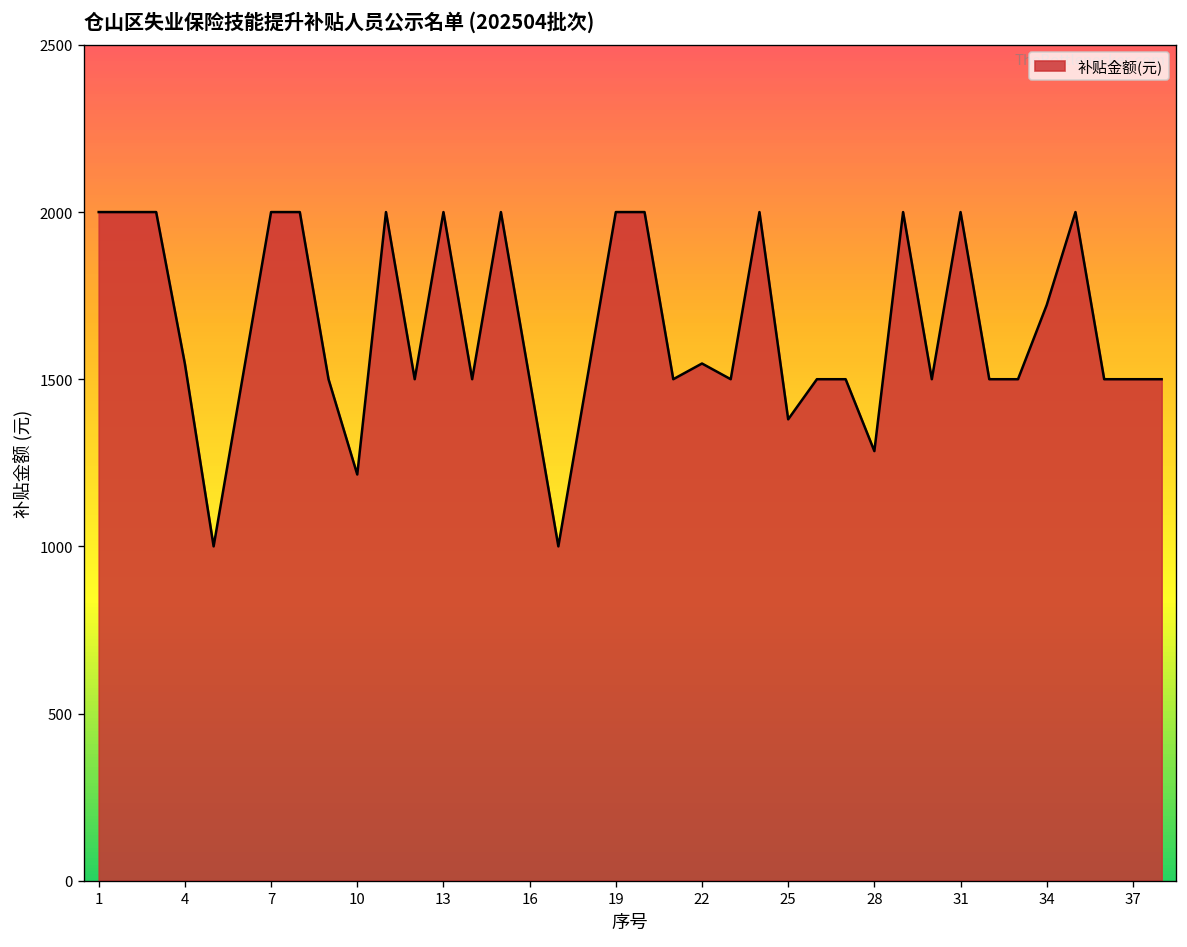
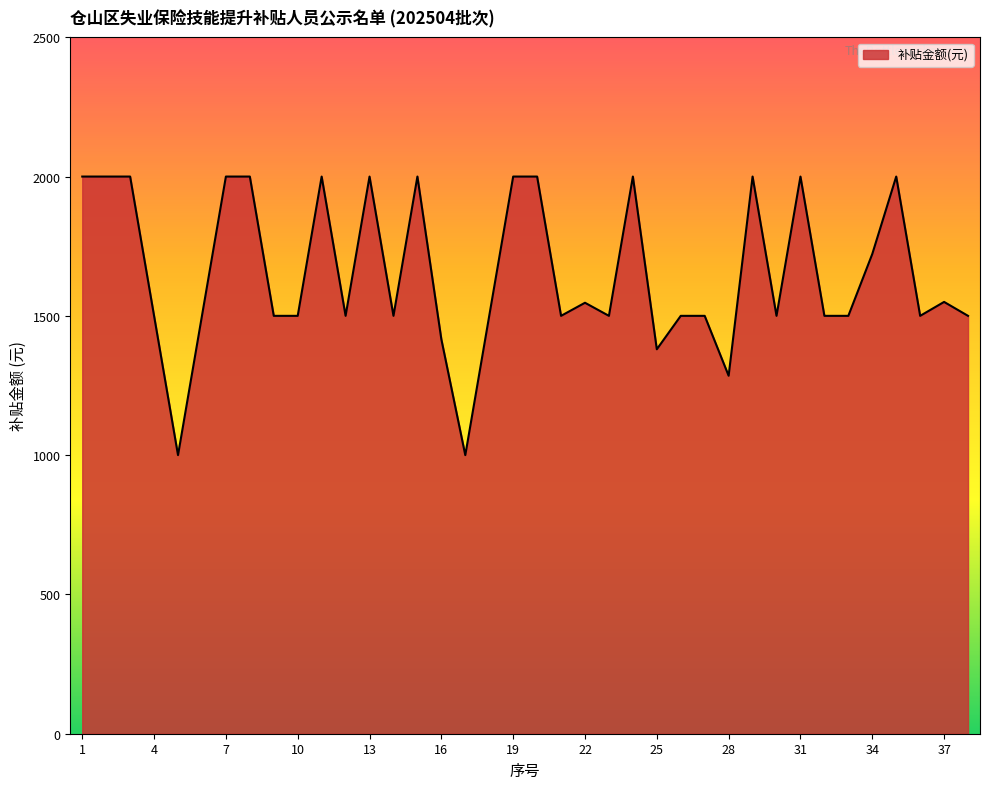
  {
    "1": 2000,
-   "4": 1550,
+   "4": 1500,
    "7": 2000,
-   "10": 1220,
+   "10": 1500,
    "13": 2000,
-   "16": 1500,
+   "16": 1420,
    "19": 2000,
    "22": 1550,
    "25": 1380,
    "28": 1290,
    "31": 2000,
    "34": 1720,
-   "37": 1500
+   "37": 1550
  }
